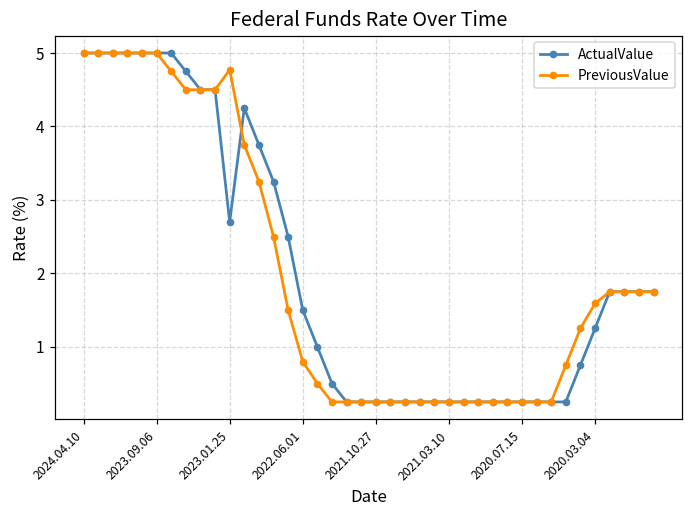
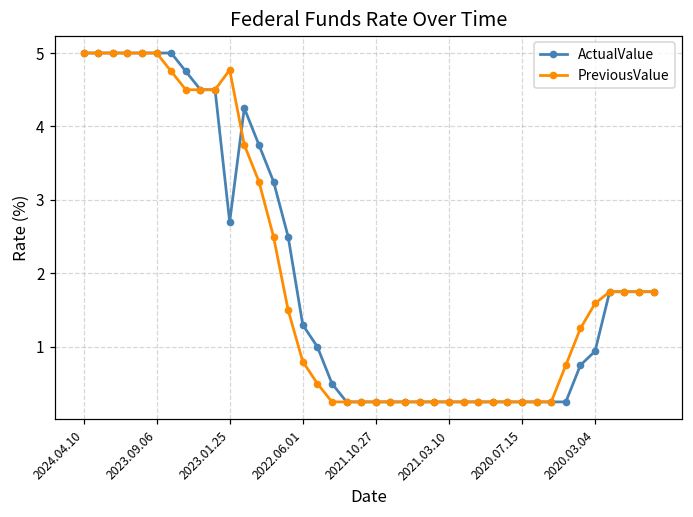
  {
    "ActualValue": {
      "2023.01.25": 2.7,
-     "2022.06.01": 1.5,
-     "2020.03.04": 1.3
+     "2022.06.01": 1.3,
+     "2020.03.04": 0.9
    },
    "PreviousValue": {
      "2023.01.25": 4.8,
      "2022.06.01": 0.8,
      "2020.03.04": 1.6
    }
  }
